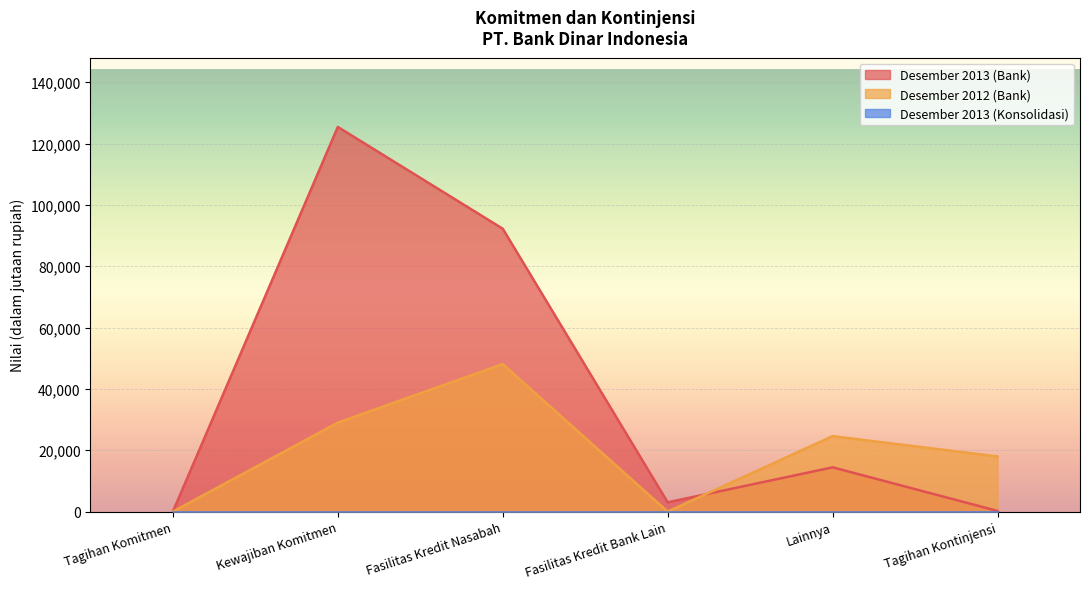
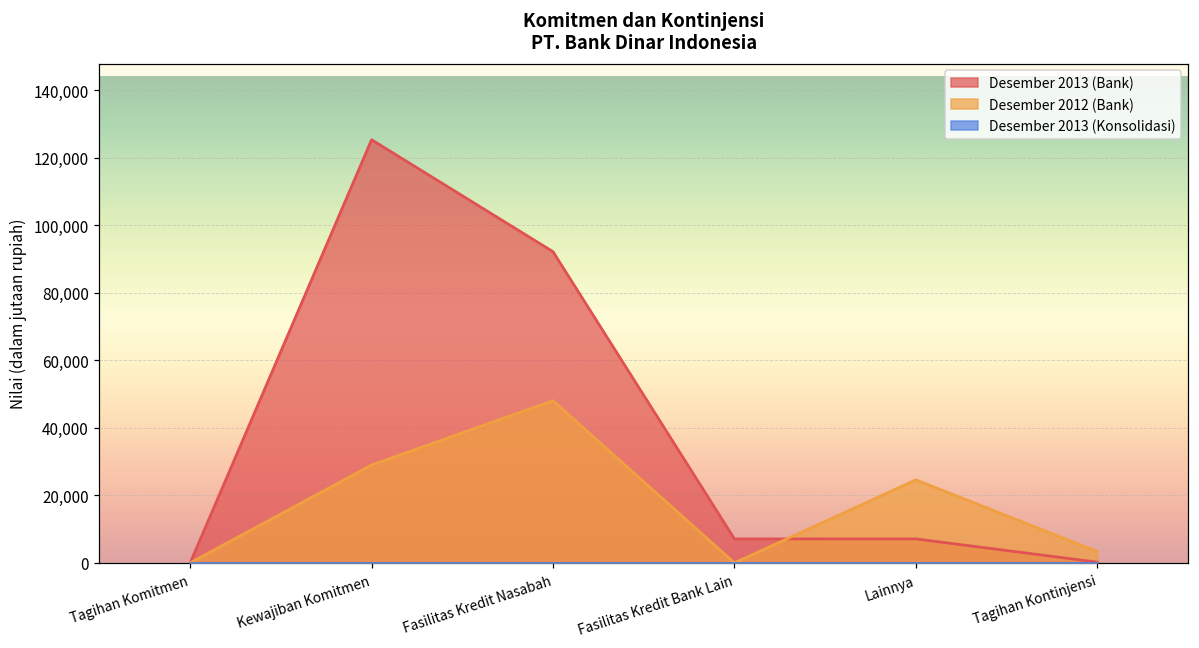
  {
    "Desember 2013 (Bank)": {
      "Kewajiban Komitmen": "125,000",
      "Fasilitas Kredit Nasabah": "92,000",
-     "Fasilitas Kredit Bank Lain": "3,000",
-     "Lainnya": "14,000"
+     "Fasilitas Kredit Bank Lain": "7,000",
+     "Lainnya": "7,000"
    },
    "Desember 2012 (Bank)": {
      "Kewajiban Komitmen": "29,000",
      "Fasilitas Kredit Nasabah": "48,000",
      "Lainnya": "25,000",
-     "Tagihan Kontinjensi": "18,000"
+     "Tagihan Kontinjensi": "3,000"
    },
    "Desember 2013 (Konsolidasi)": {
      "Kewajiban Komitmen": "0",
      "Fasilitas Kredit Nasabah": "0",
      "Lainnya": "0"
    }
  }
